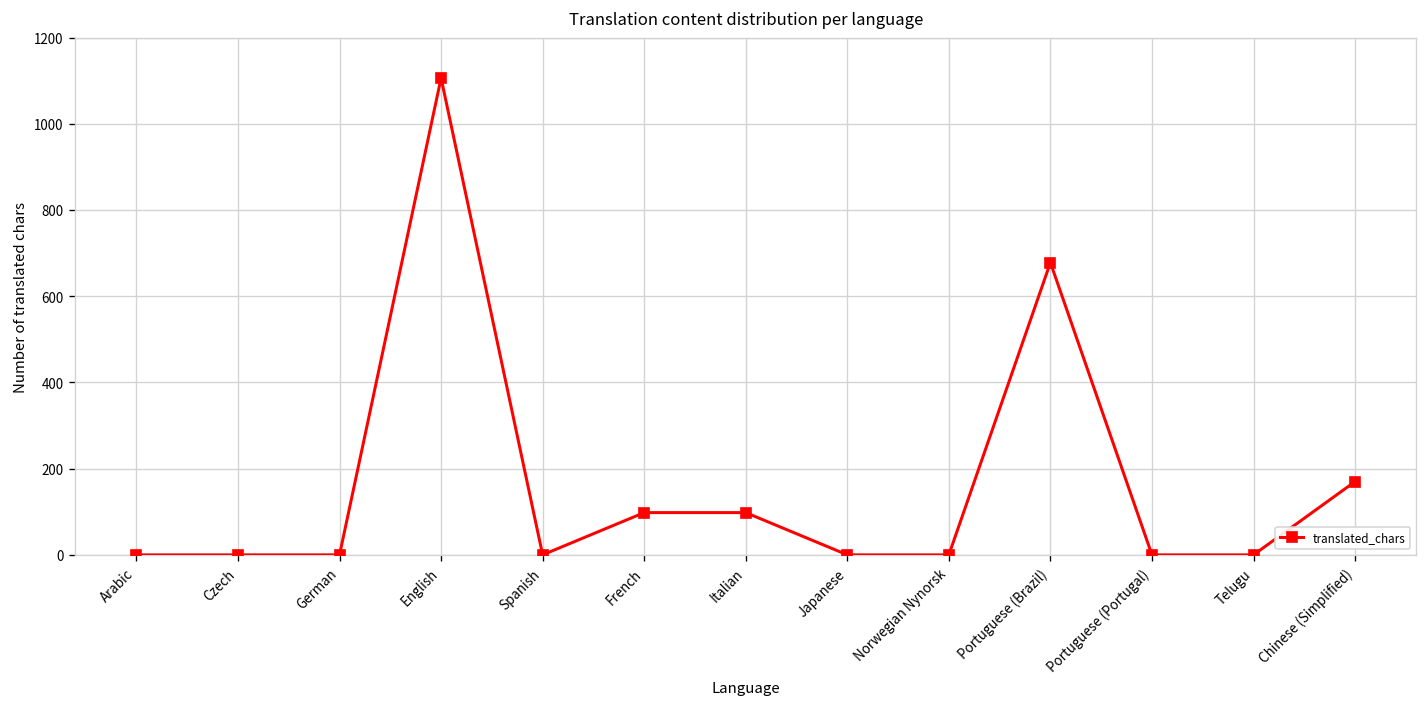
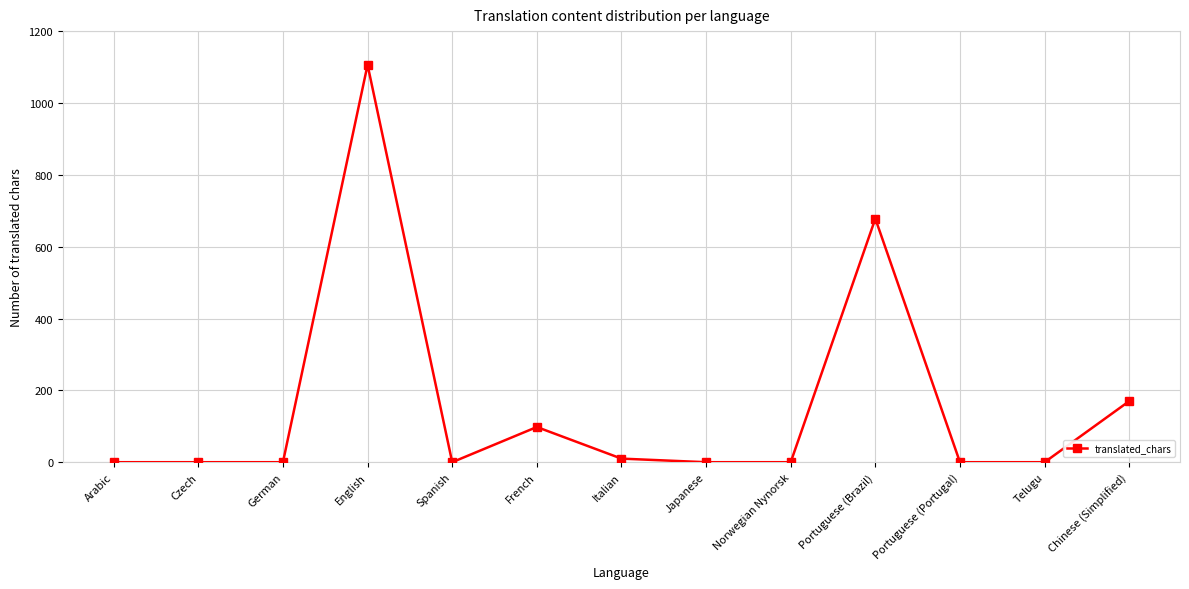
  {
    "Arabic": 0,
    "Czech": 0,
    "German": 0,
    "English": 1110,
    "Spanish": 0,
    "French": 100,
-   "Italian": 100,
+   "Italian": 10,
    "Japanese": 0,
    "Norwegian Nynorsk": 0,
    "Portuguese (Brazil)": 680,
    "Portuguese (Portugal)": 0,
    "Telugu": 0,
    "Chinese (Simplified)": 170
  }
